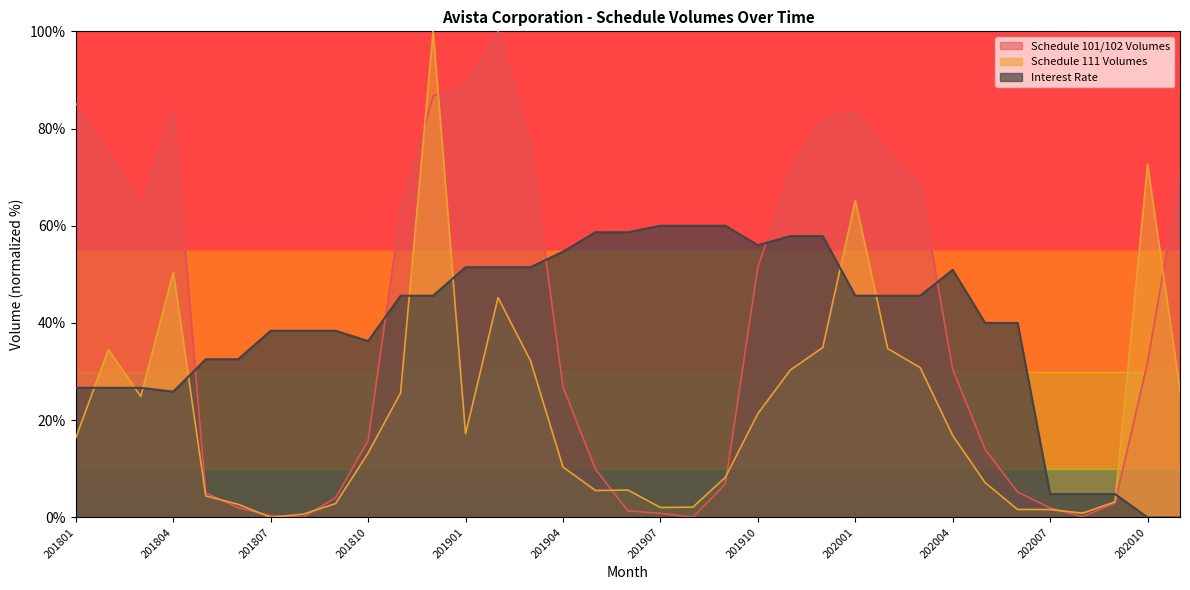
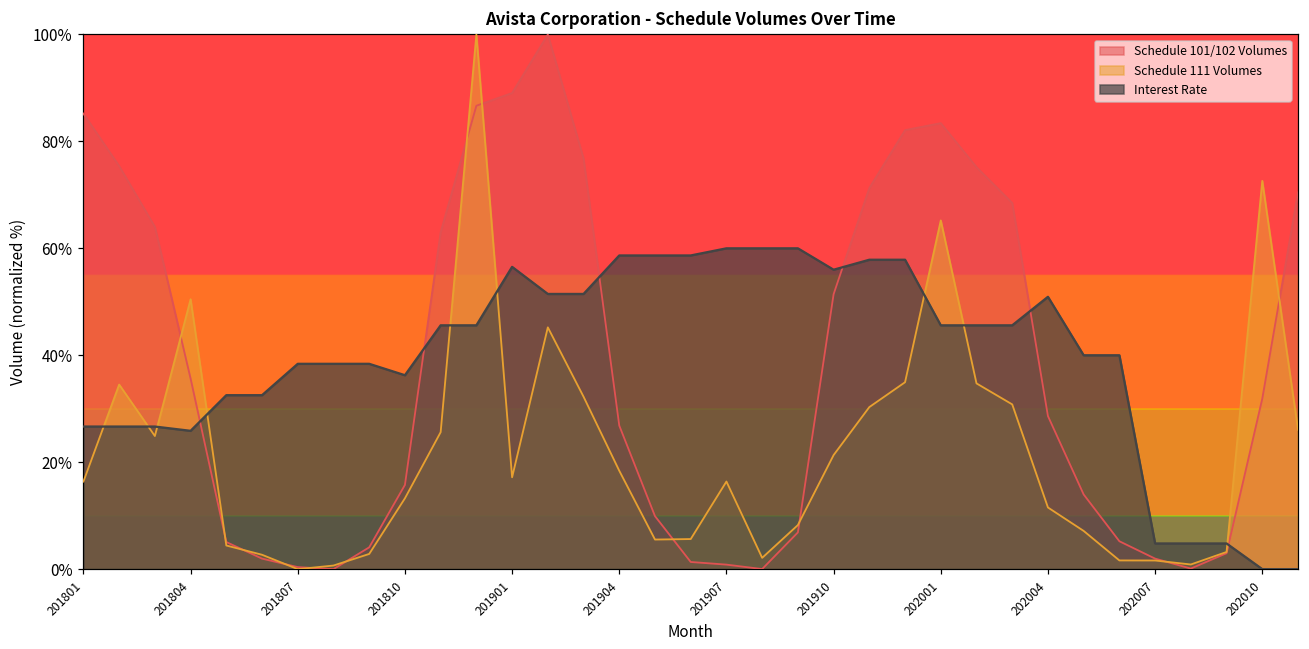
  {
    "Schedule 101/102 Volumes": {
      "201801": "85%",
-     "201804": "84%",
+     "201804": "36%",
      "201810": "16%",
      "201901": "89%",
      "201904": "27%",
      "201907": "1%",
      "201910": "51%",
      "202001": "83%",
-     "202004": "30%",
+     "202004": "29%",
      "202010": "32%"
    },
    "Schedule 111 Volumes": {
      "201801": "16%",
      "201804": "50%",
      "201810": "13%",
      "201901": "17%",
-     "201904": "10%",
-     "201907": "2%",
+     "201904": "18%",
+     "201907": "16%",
      "201910": "21%",
      "202001": "65%",
-     "202004": "17%",
+     "202004": "12%",
      "202010": "73%"
    },
    "Interest Rate": {
      "201801": "27%",
      "201804": "26%",
      "201807": "38%",
      "201810": "36%",
-     "201901": "51%",
-     "201904": "55%",
+     "201901": "57%",
+     "201904": "59%",
      "201907": "60%",
      "201910": "56%",
      "202001": "46%",
      "202004": "51%",
      "202007": "5%",
      "202010": "0%"
    }
  }
